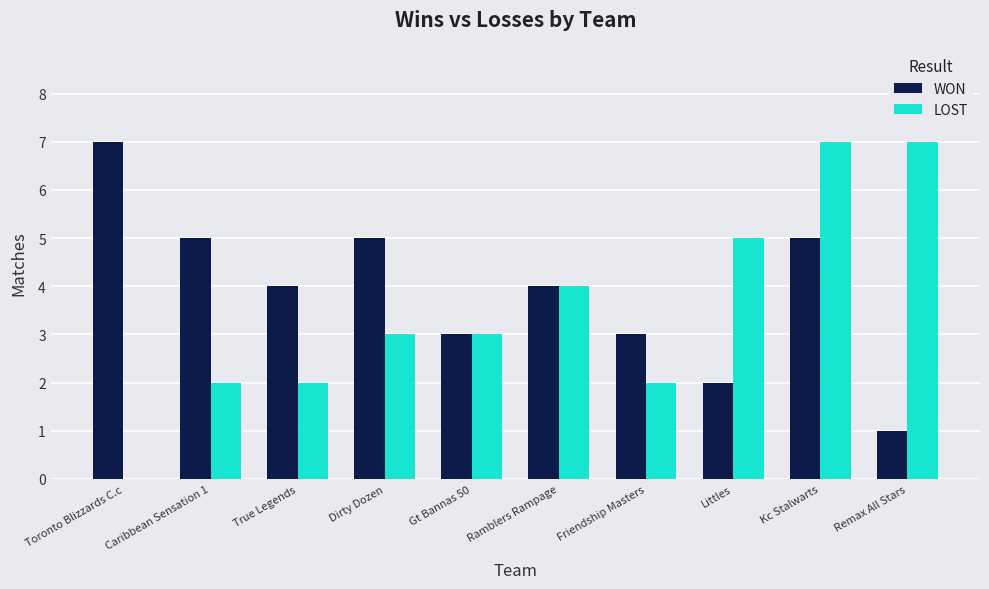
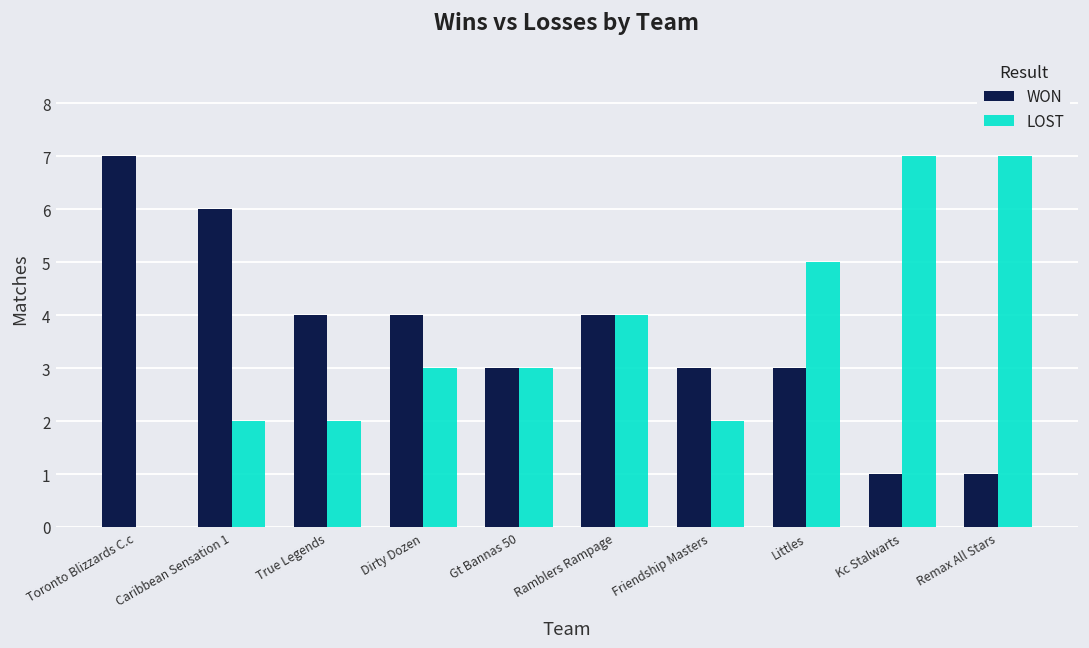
  {
    "WON": {
      "Toronto Blizzards C.c": 7,
-     "Caribbean Sensation 1": 5,
+     "Caribbean Sensation 1": 6,
      "True Legends": 4,
-     "Dirty Dozen": 5,
+     "Dirty Dozen": 4,
      "Gt Bannas 50": 3,
      "Ramblers Rampage": 4,
      "Friendship Masters": 3,
-     "Littles": 2,
-     "Kc Stalwarts": 5,
+     "Littles": 3,
+     "Kc Stalwarts": 1,
      "Remax All Stars": 1
    },
    "LOST": {
      "Toronto Blizzards C.c": 0,
      "Caribbean Sensation 1": 2,
      "True Legends": 2,
      "Dirty Dozen": 3,
      "Gt Bannas 50": 3,
      "Ramblers Rampage": 4,
      "Friendship Masters": 2,
      "Littles": 5,
      "Kc Stalwarts": 7,
      "Remax All Stars": 7
    }
  }
